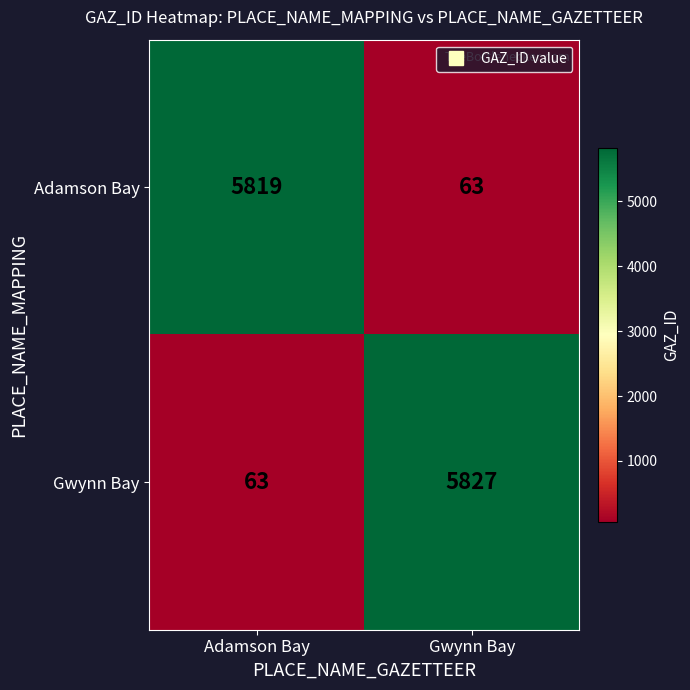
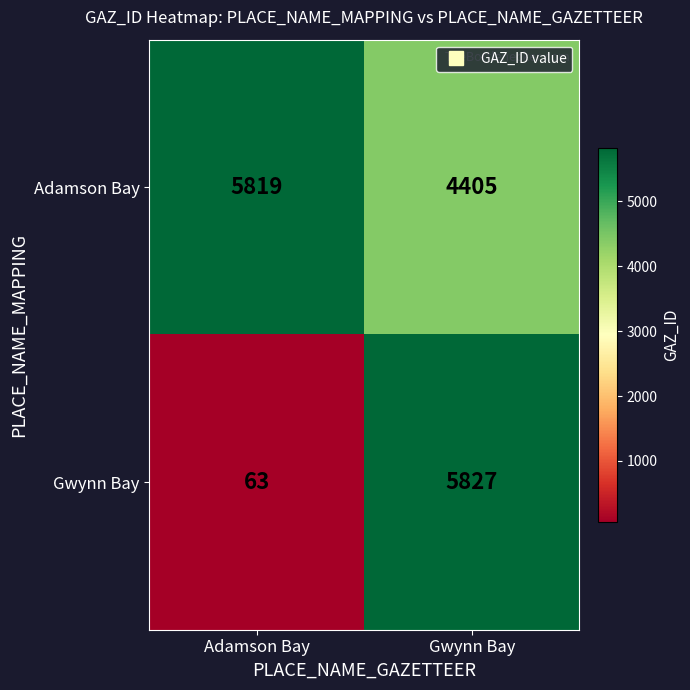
  {
    "Adamson Bay": {
      "Adamson Bay": 5819,
-     "Gwynn Bay": 63
+     "Gwynn Bay": 4405
    },
    "Gwynn Bay": {
      "Adamson Bay": 63,
      "Gwynn Bay": 5827
    }
  }
